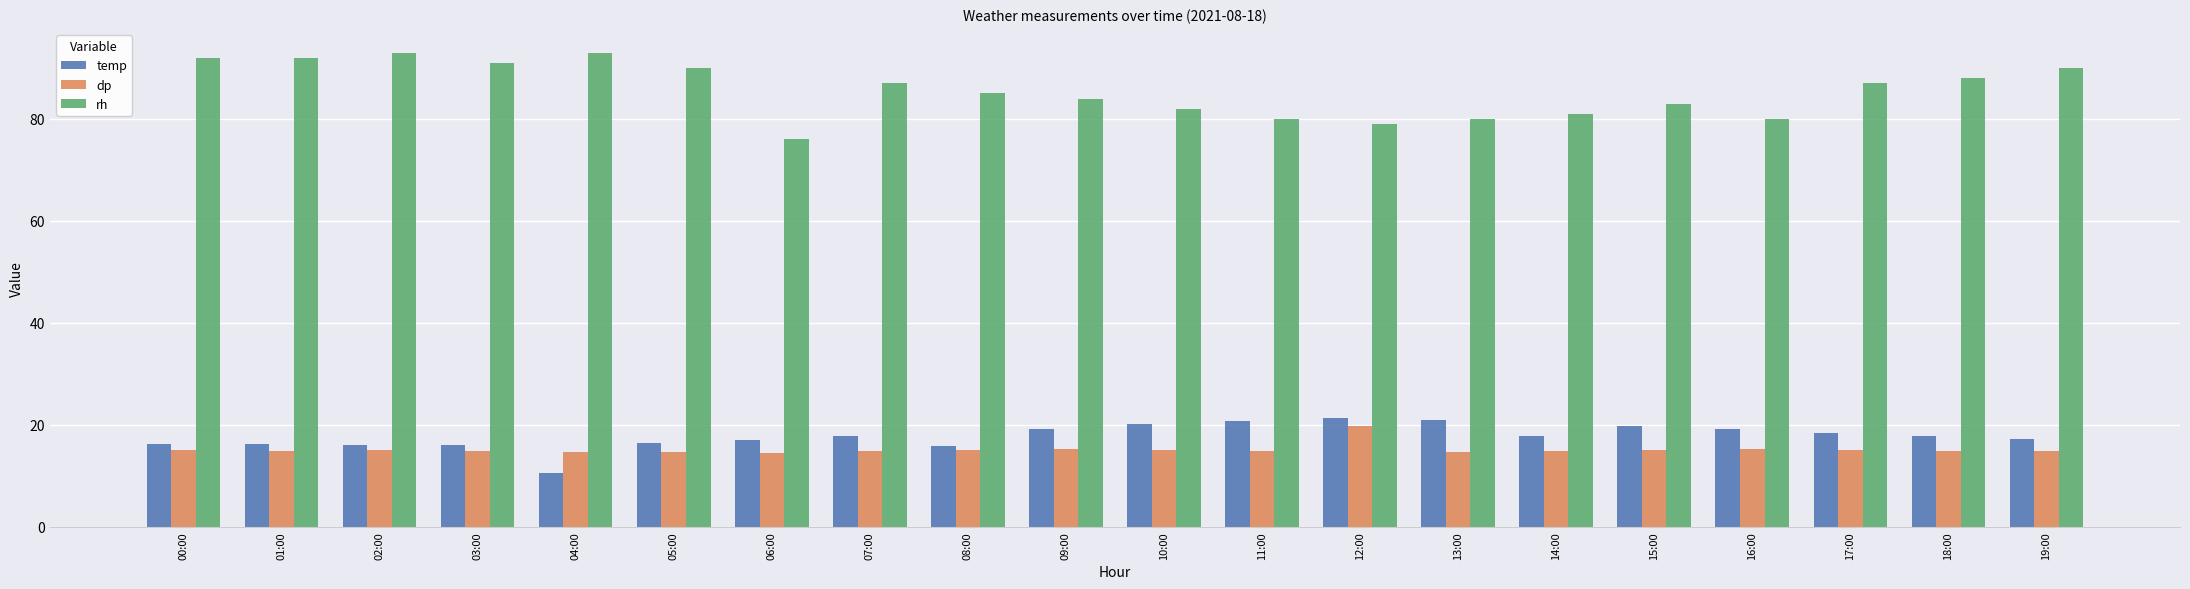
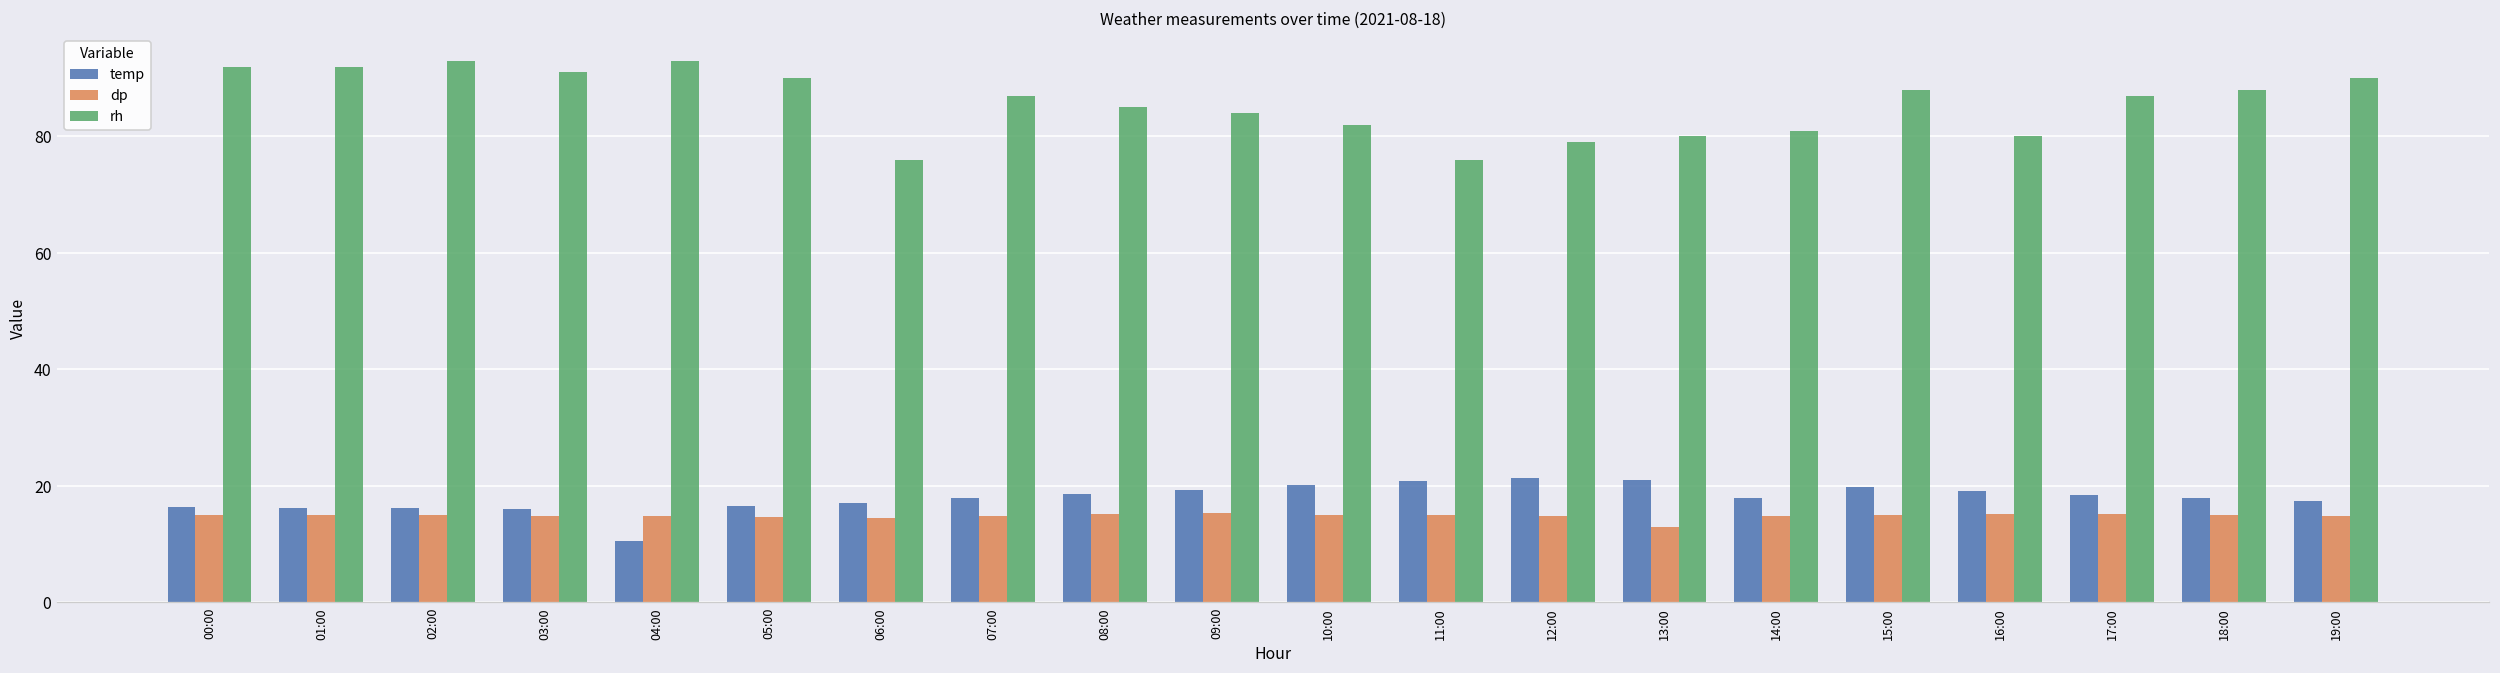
  {
    "temp": {
      "00:00": 16,
      "01:00": 16,
      "02:00": 16,
      "03:00": 16,
      "04:00": 11,
      "05:00": 17,
      "06:00": 17,
      "07:00": 18,
-     "08:00": 16,
+     "08:00": 19,
      "09:00": 19,
      "10:00": 20,
      "11:00": 21,
      "12:00": 21,
      "13:00": 21,
      "14:00": 18,
      "15:00": 20,
      "16:00": 19,
      "17:00": 18,
      "18:00": 18,
      "19:00": 17
    },
    "dp": {
      "00:00": 15,
      "01:00": 15,
      "02:00": 15,
      "03:00": 15,
      "04:00": 15,
      "05:00": 15,
      "06:00": 15,
      "07:00": 15,
      "08:00": 15,
      "09:00": 15,
      "10:00": 15,
      "11:00": 15,
-     "12:00": 20,
-     "13:00": 15,
+     "12:00": 15,
+     "13:00": 13,
      "14:00": 15,
      "15:00": 15,
      "16:00": 15,
      "17:00": 15,
      "18:00": 15,
      "19:00": 15
    },
    "rh": {
      "00:00": 92,
      "01:00": 92,
      "02:00": 93,
      "03:00": 91,
      "04:00": 93,
      "05:00": 90,
      "06:00": 76,
      "07:00": 87,
      "08:00": 85,
      "09:00": 84,
      "10:00": 82,
-     "11:00": 80,
+     "11:00": 76,
      "12:00": 79,
      "13:00": 80,
      "14:00": 81,
-     "15:00": 83,
+     "15:00": 88,
      "16:00": 80,
      "17:00": 87,
      "18:00": 88,
      "19:00": 90
    }
  }
